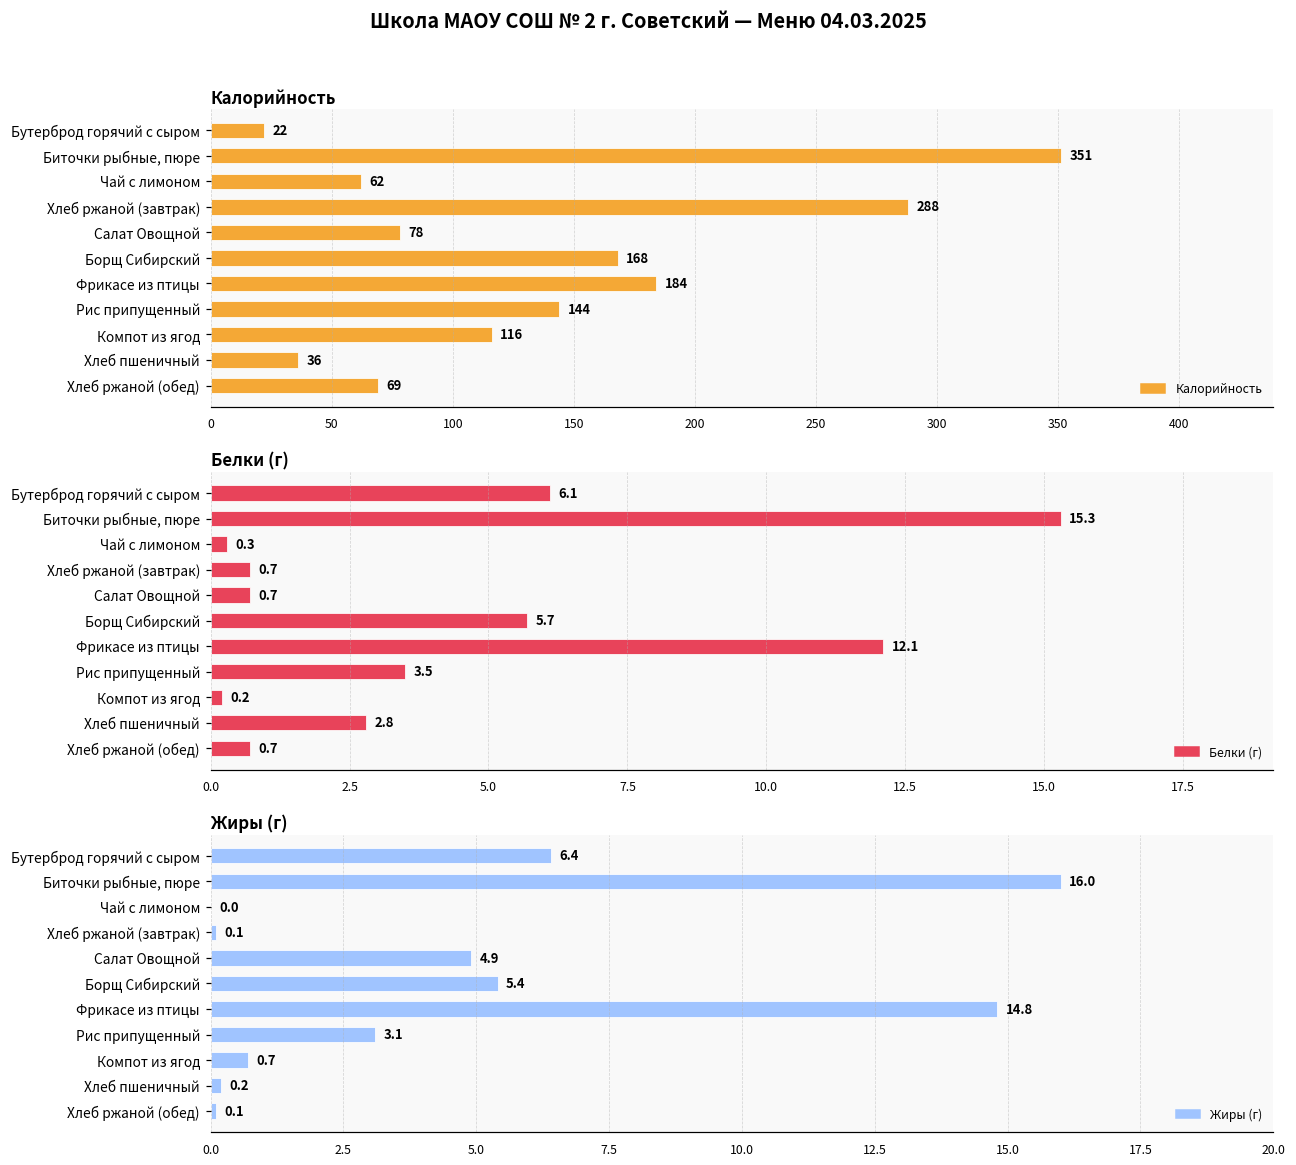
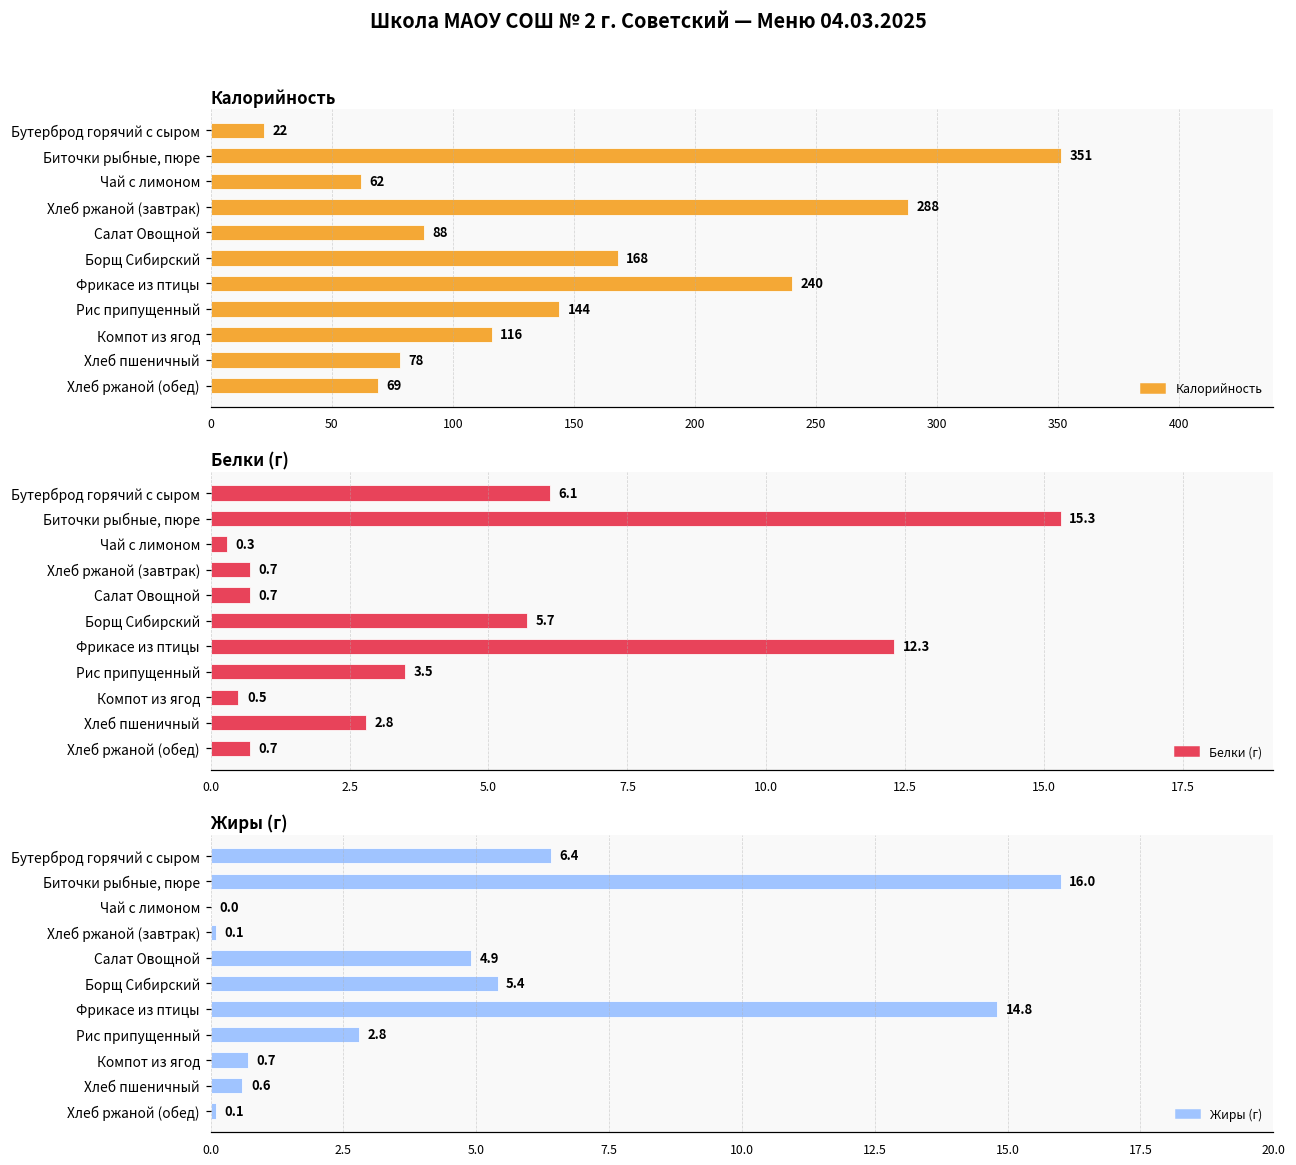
  {
    "Калорийность": {
      "Бутерброд горячий с сыром": 22,
      "Биточки рыбные, пюре": 351,
      "Чай с лимоном": 62,
      "Хлеб ржаной (завтрак)": 288,
-     "Салат Овощной": 78,
+     "Салат Овощной": 88,
      "Борщ Сибирский": 168,
-     "Фрикасе из птицы": 184,
+     "Фрикасе из птицы": 240,
      "Рис припущенный": 144,
      "Компот из ягод": 116,
-     "Хлеб пшеничный": 36,
+     "Хлеб пшеничный": 78,
      "Хлеб ржаной (обед)": 69
    },
    "Белки (г)": {
      "Бутерброд горячий с сыром": 6.1,
      "Биточки рыбные, пюре": 15.3,
      "Чай с лимоном": 0.3,
      "Хлеб ржаной (завтрак)": 0.7,
      "Салат Овощной": 0.7,
      "Борщ Сибирский": 5.7,
-     "Фрикасе из птицы": 12.1,
+     "Фрикасе из птицы": 12.3,
      "Рис припущенный": 3.5,
-     "Компот из ягод": 0.2,
+     "Компот из ягод": 0.5,
      "Хлеб пшеничный": 2.8,
      "Хлеб ржаной (обед)": 0.7
    },
    "Жиры (г)": {
      "Бутерброд горячий с сыром": 6.4,
      "Биточки рыбные, пюре": 16.0,
      "Чай с лимоном": 0.0,
      "Хлеб ржаной (завтрак)": 0.1,
      "Салат Овощной": 4.9,
      "Борщ Сибирский": 5.4,
      "Фрикасе из птицы": 14.8,
-     "Рис припущенный": 3.1,
+     "Рис припущенный": 2.8,
      "Компот из ягод": 0.7,
-     "Хлеб пшеничный": 0.2,
+     "Хлеб пшеничный": 0.6,
      "Хлеб ржаной (обед)": 0.1
    }
  }
